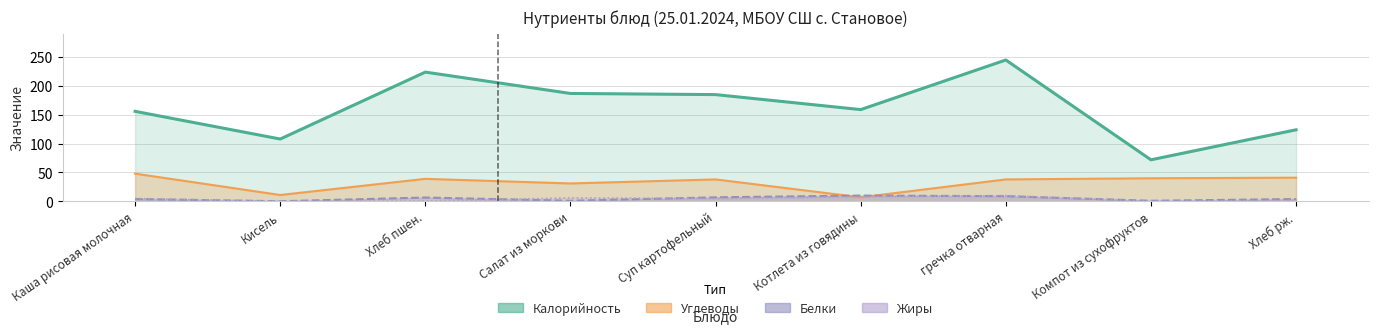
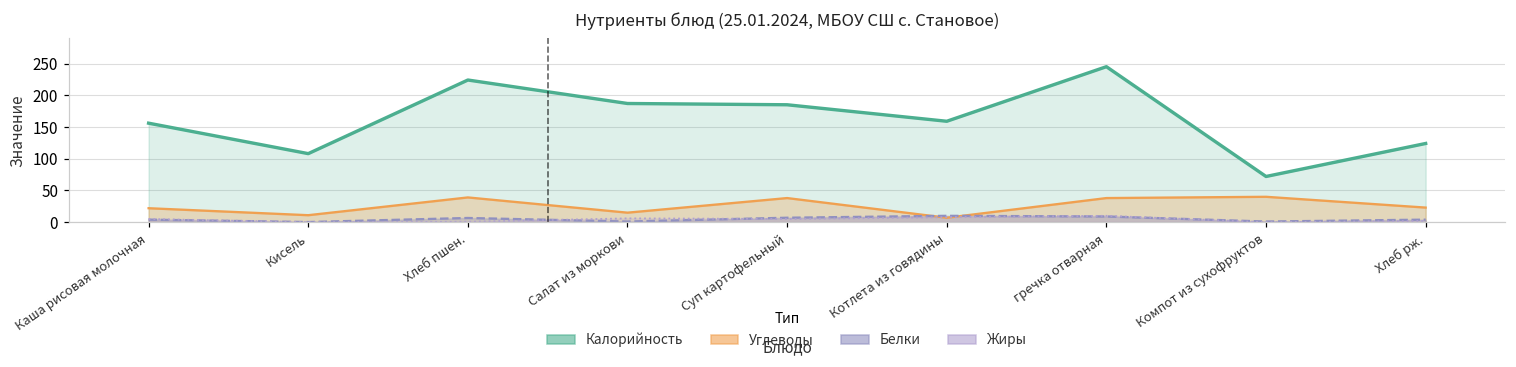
  {
    "Углеводы": {
-     "Каша рисовая молочная": 50,
+     "Каша рисовая молочная": 20,
      "Кисель": 10,
      "Хлеб пшен.": 40,
-     "Салат из моркови": 30,
+     "Салат из моркови": 20,
      "Суп картофельный": 40,
      "гречка отварная": 40,
      "Компот из сухофруктов": 40,
-     "Хлеб рж.": 40
+     "Хлеб рж.": 20
    }
  }
